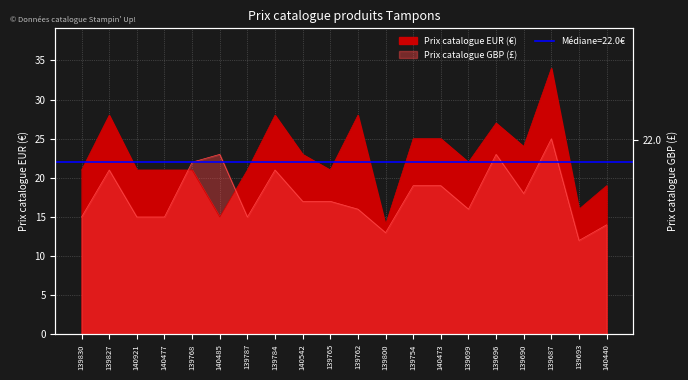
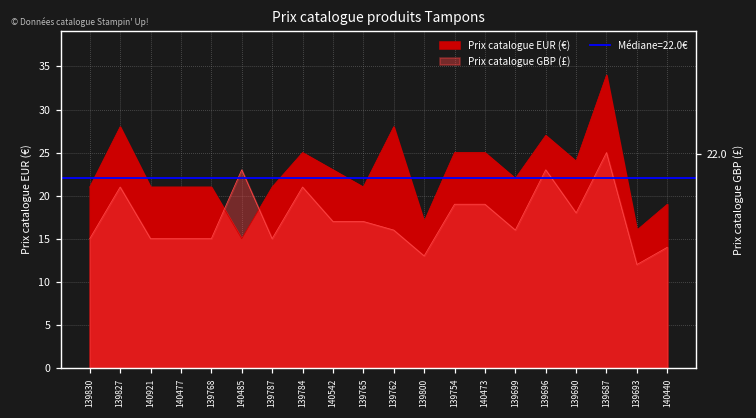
  {
    "Prix catalogue EUR (€)": {
      "139830": 21,
      "139827": 28,
      "140921": 21,
      "140477": 21,
      "139768": 21,
      "140485": 15,
      "139787": 21,
-     "139784": 28,
+     "139784": 25,
      "140542": 23,
      "139765": 21,
      "139762": 28,
-     "139800": 14,
+     "139800": 17,
      "139754": 25,
      "140473": 25,
      "139699": 22,
      "139696": 27,
      "139690": 24,
      "139687": 34,
      "139693": 16,
      "140440": 19
    },
    "Prix catalogue GBP (£)": {
      "139830": 15,
      "139827": 21,
      "140921": 15,
      "140477": 15,
-     "139768": 22,
+     "139768": 15,
      "140485": 23,
      "139787": 15,
      "139784": 21,
      "140542": 17,
      "139765": 17,
      "139762": 16,
      "139800": 13,
      "139754": 19,
      "140473": 19,
      "139699": 16,
      "139696": 23,
      "139690": 18,
      "139687": 25,
      "139693": 12,
      "140440": 14
    }
  }
